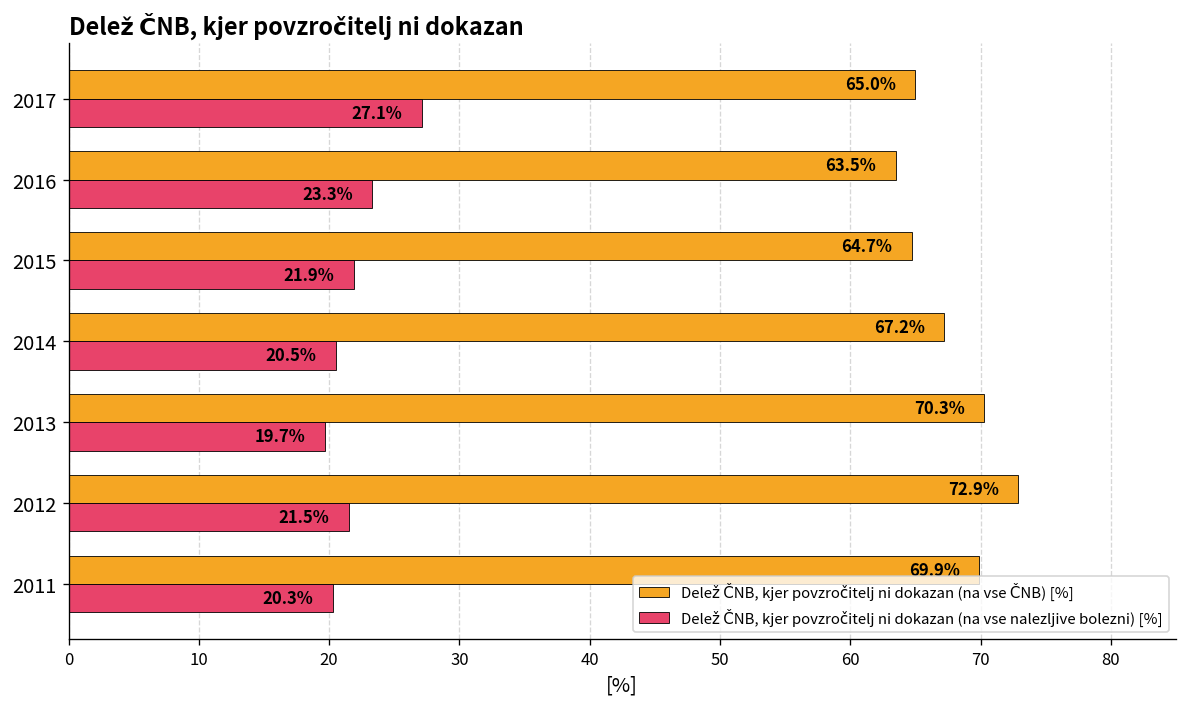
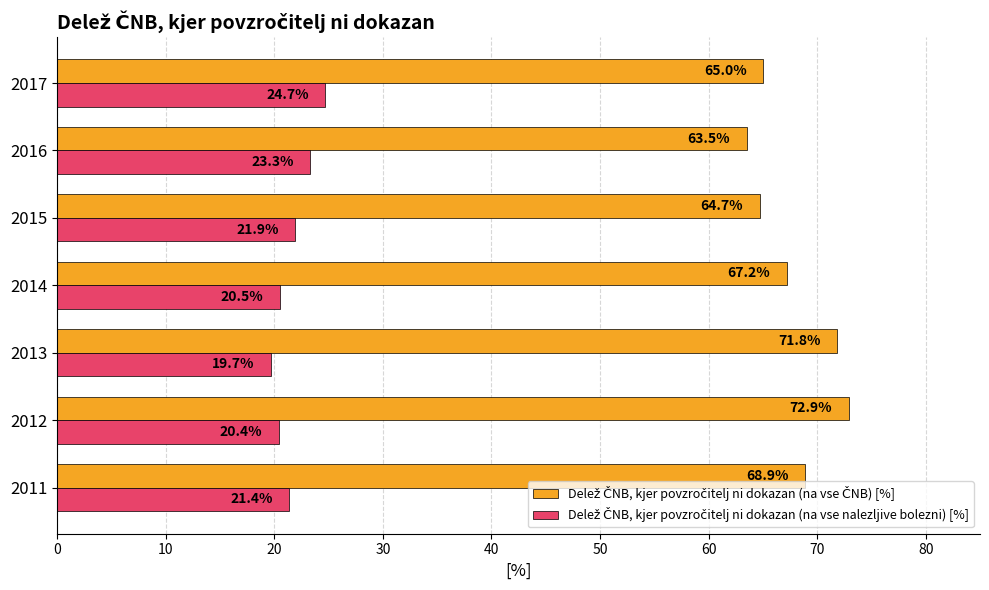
  {
    "Delež ČNB, kjer povzročitelj ni dokazan (na vse ČNB) [%]": {
      "2017": "65.0%",
      "2016": "63.5%",
      "2015": "64.7%",
      "2014": "67.2%",
-     "2013": "70.3%",
+     "2013": "71.8%",
      "2012": "72.9%",
-     "2011": "69.9"
+     "2011": "68.9"
    },
    "Delež ČNB, kjer povzročitelj ni dokazan (na vse nalezljive bolezni) [%]": {
-     "2017": "27.1%",
+     "2017": "24.7%",
      "2016": "23.3%",
      "2015": "21.9%",
      "2014": "20.5%",
      "2013": "19.7%",
-     "2012": "21.5%",
-     "2011": "20.3%"
+     "2012": "20.4%",
+     "2011": "21.4%"
    }
  }
